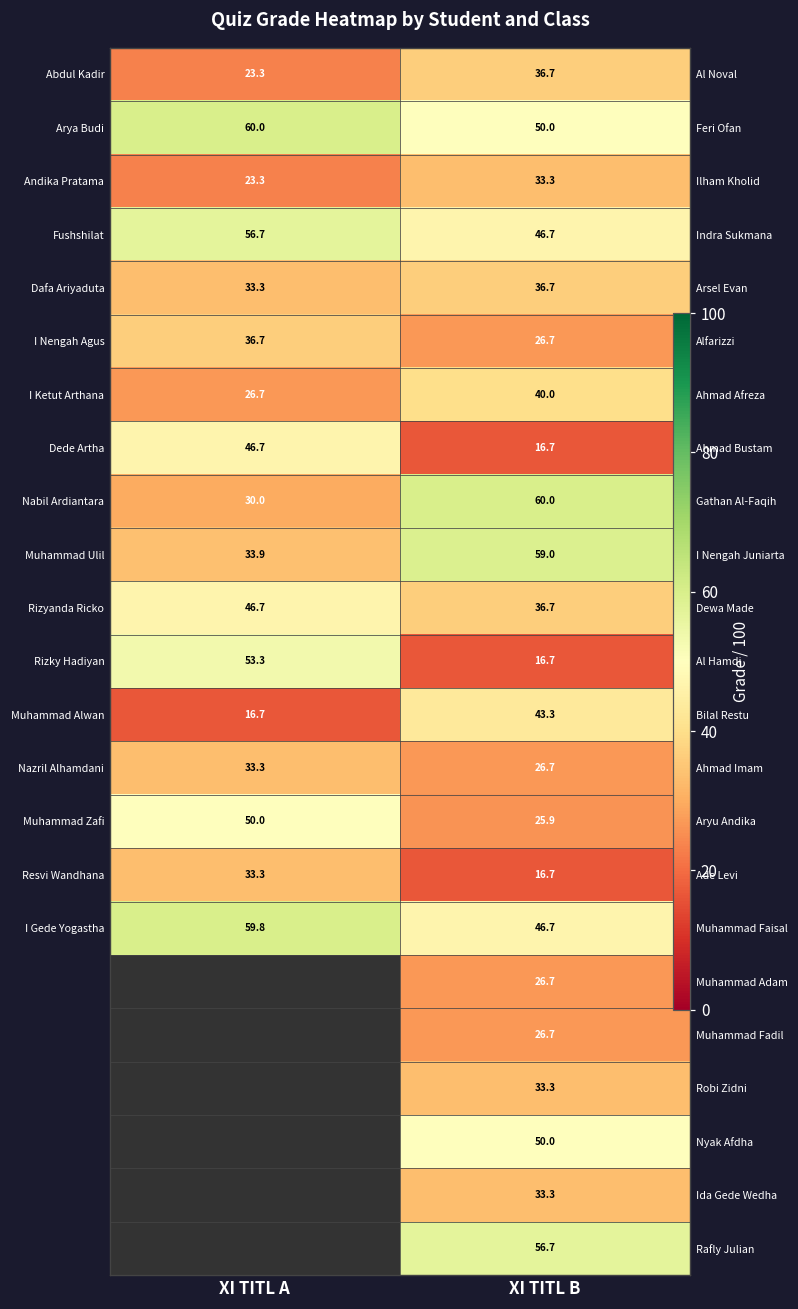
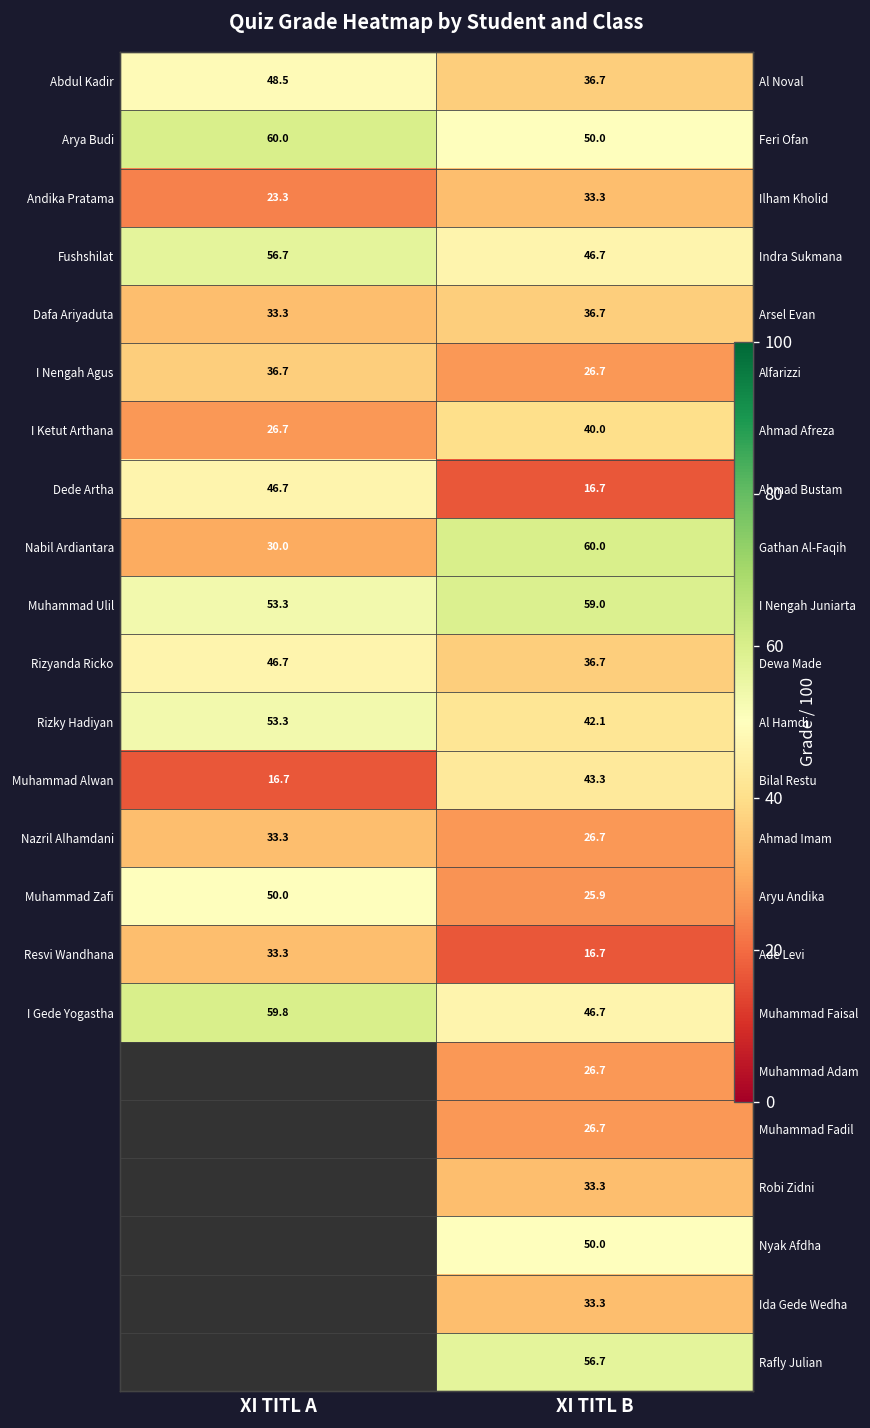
  {
    "Abdul Kadir": {
-     "XI TITL A": 23.3,
+     "XI TITL A": 48.5,
      "XI TITL B": 36.7
    },
    "Arya Budi": {
      "XI TITL A": 60.0,
      "XI TITL B": 50.0
    },
    "Andika Pratama": {
      "XI TITL A": 23.3,
      "XI TITL B": 33.3
    },
    "Fushshilat": {
      "XI TITL A": 56.7,
      "XI TITL B": 46.7
    },
    "Dafa Ariyaduta": {
      "XI TITL A": 33.3,
      "XI TITL B": 36.7
    },
    "I Nengah Agus": {
      "XI TITL A": 36.7,
      "XI TITL B": 26.7
    },
    "I Ketut Arthana": {
      "XI TITL A": 26.7,
      "XI TITL B": 40.0
    },
    "Dede Artha": {
      "XI TITL A": 46.7,
      "XI TITL B": 16.7
    },
    "Nabil Ardiantara": {
      "XI TITL A": 30.0,
      "XI TITL B": 60.0
    },
    "Muhammad Ulil": {
-     "XI TITL A": 33.9,
+     "XI TITL A": 53.3,
      "XI TITL B": 59.0
    },
    "Rizyanda Ricko": {
      "XI TITL A": 46.7,
      "XI TITL B": 36.7
    },
    "Rizky Hadiyan": {
      "XI TITL A": 53.3,
-     "XI TITL B": 16.7
+     "XI TITL B": 42.1
    },
    "Muhammad Alwan": {
      "XI TITL A": 16.7,
      "XI TITL B": 43.3
    },
    "Nazril Alhamdani": {
      "XI TITL A": 33.3,
      "XI TITL B": 26.7
    },
    "Muhammad Zafi": {
      "XI TITL A": 50.0,
      "XI TITL B": 25.9
    },
    "Resvi Wandhana": {
      "XI TITL A": 33.3,
      "XI TITL B": 16.7
    },
    "I Gede Yogastha": {
      "XI TITL A": 59.8,
      "XI TITL B": 46.7
    }
  }
